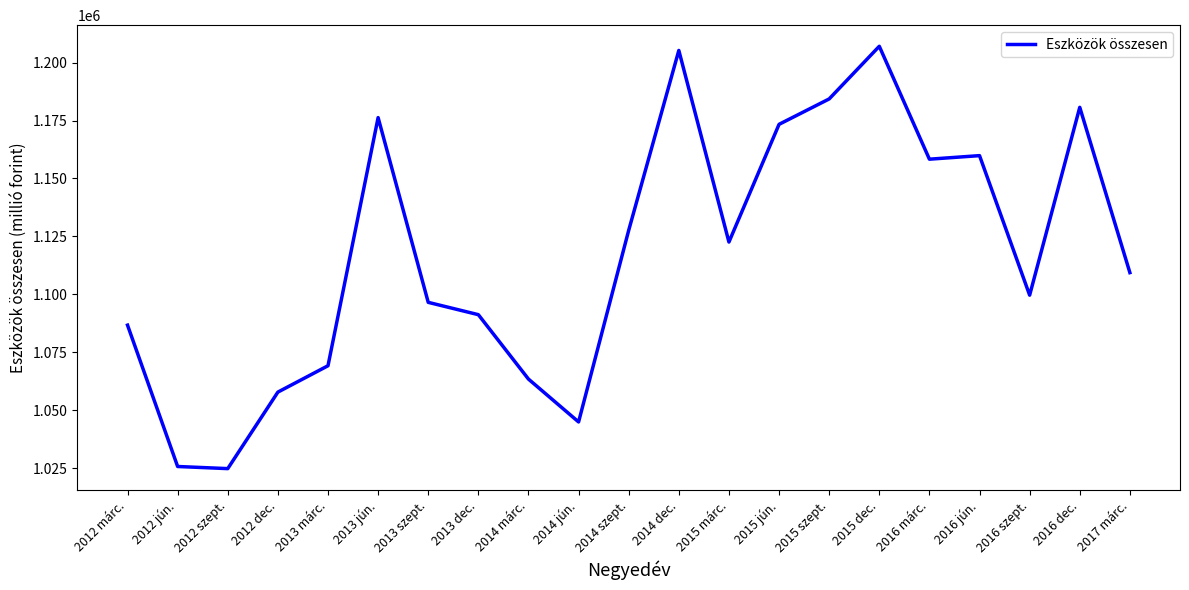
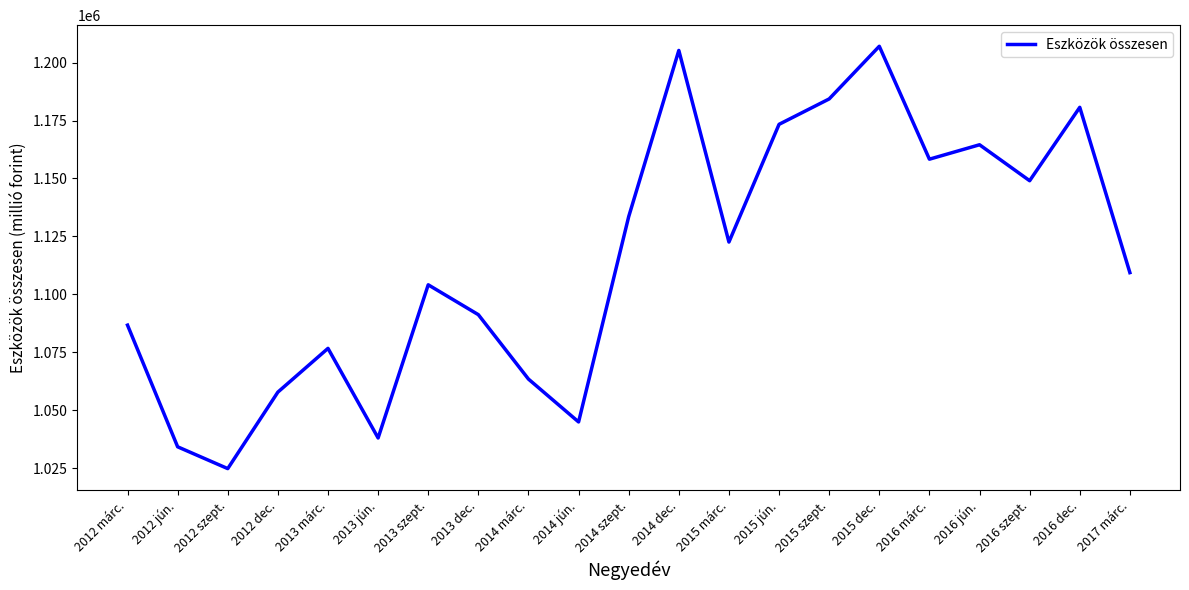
  {
    "2012 márc.": 1087000,
-   "2012 jún.": 1026000,
+   "2012 jún.": 1034000,
    "2012 szept.": 1025000,
    "2012 dec.": 1058000,
-   "2013 márc.": 1069000,
-   "2013 jún.": 1176000,
-   "2013 szept.": 1097000,
+   "2013 márc.": 1077000,
+   "2013 jún.": 1038000,
+   "2013 szept.": 1104000,
    "2013 dec.": 1091000,
    "2014 márc.": 1063000,
    "2014 jún.": 1045000,
-   "2014 szept.": 1128000,
+   "2014 szept.": 1134000,
    "2014 dec.": 1205000,
    "2015 márc.": 1123000,
    "2015 jún.": 1173000,
    "2015 szept.": 1184000,
    "2015 dec.": 1207000,
    "2016 márc.": 1158000,
-   "2016 jún.": 1160000,
-   "2016 szept.": 1100000,
+   "2016 jún.": 1165000,
+   "2016 szept.": 1149000,
    "2016 dec.": 1181000,
    "2017 márc.": 1109000
  }
